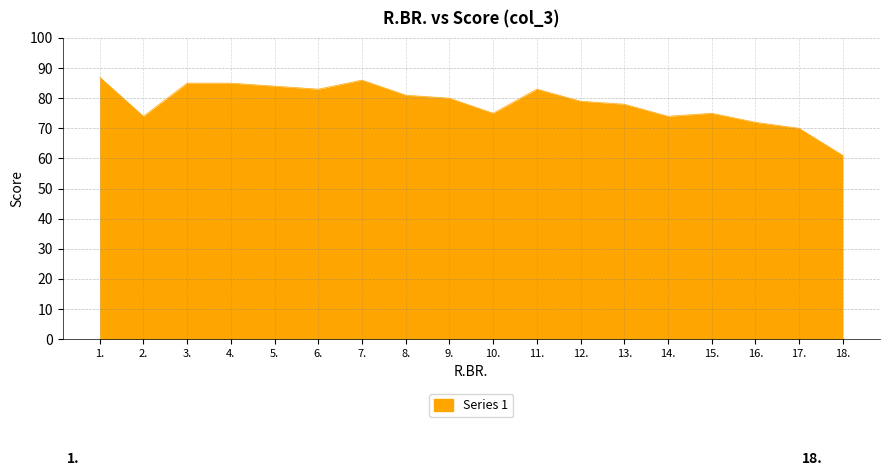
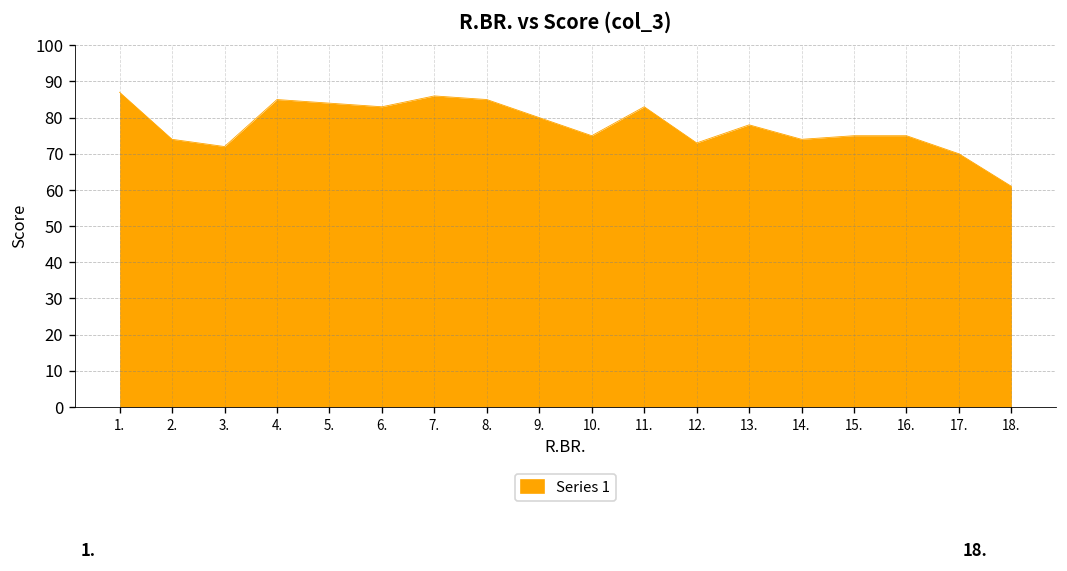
  {
    "1.": 87,
    "2.": 74,
-   "3.": 85,
+   "3.": 72,
    "4.": 85,
    "5.": 84,
    "6.": 83,
    "7.": 86,
-   "8.": 81,
+   "8.": 85,
    "9.": 80,
    "10.": 75,
    "11.": 83,
-   "12.": 79,
+   "12.": 73,
    "13.": 78,
    "14.": 74,
    "15.": 75,
-   "16.": 72,
+   "16.": 75,
    "17.": 70,
    "18.": 61
  }
